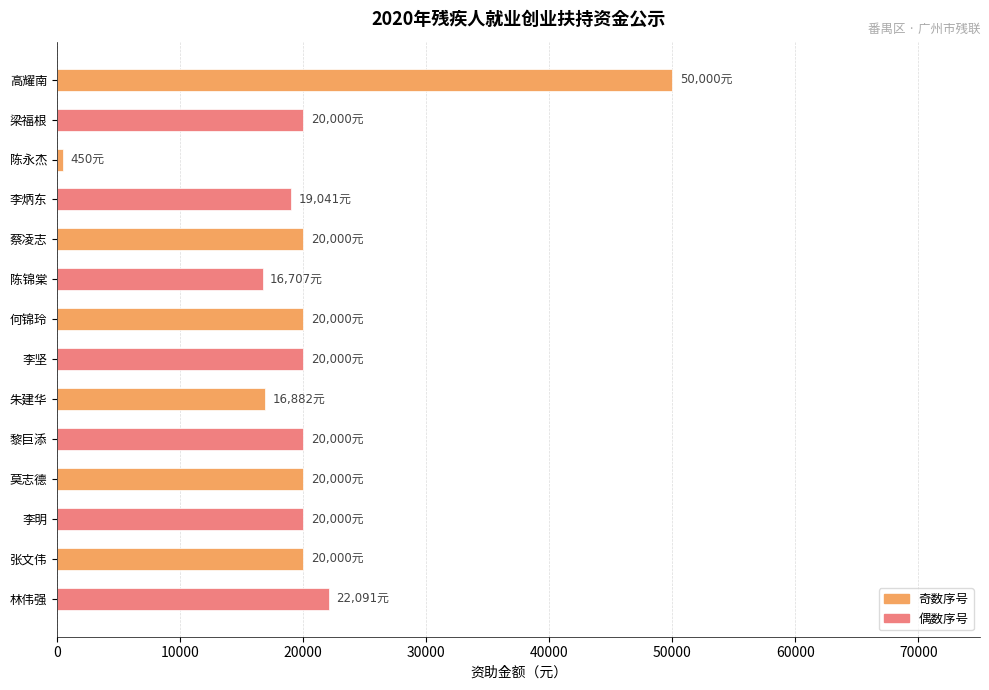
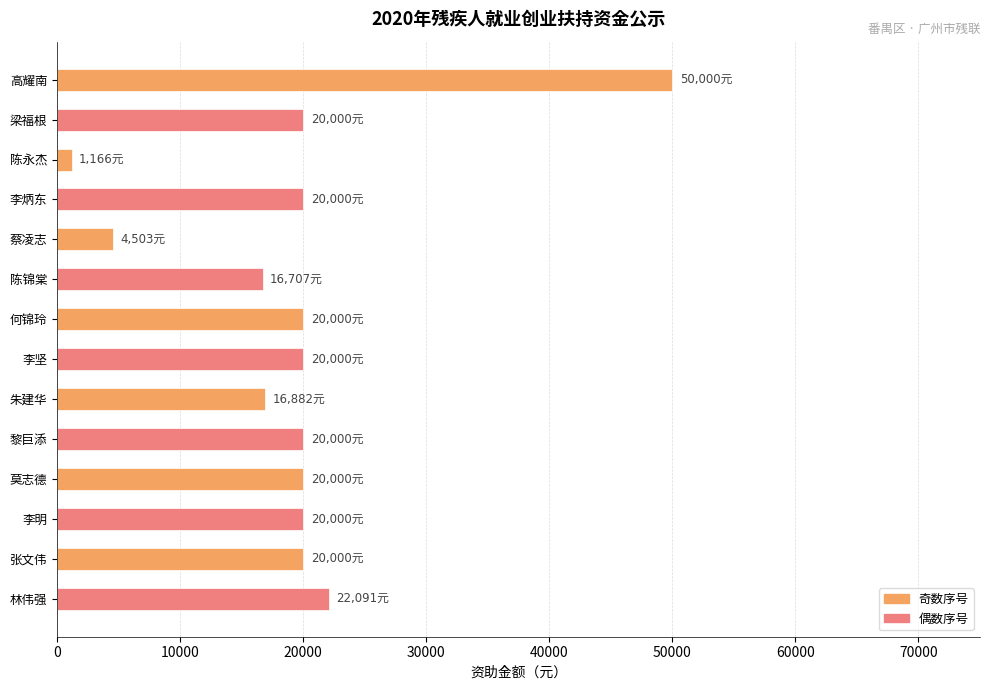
  {
    "高耀南": "50,000元",
    "梁福根": "20,000元",
-   "陈永杰": "450元",
-   "李炳东": "19,041元",
-   "蔡凌志": "20,000元",
+   "陈永杰": "1,166元",
+   "李炳东": "20,000元",
+   "蔡凌志": "4,503元",
    "陈锦棠": "16,707元",
    "何锦玲": "20,000元",
    "李坚": "20,000元",
    "朱建华": "16,882元",
    "黎巨添": "20,000元",
    "莫志德": "20,000元",
    "李明": "20,000元",
    "张文伟": "20,000元",
    "林伟强": "22,091元"
  }
